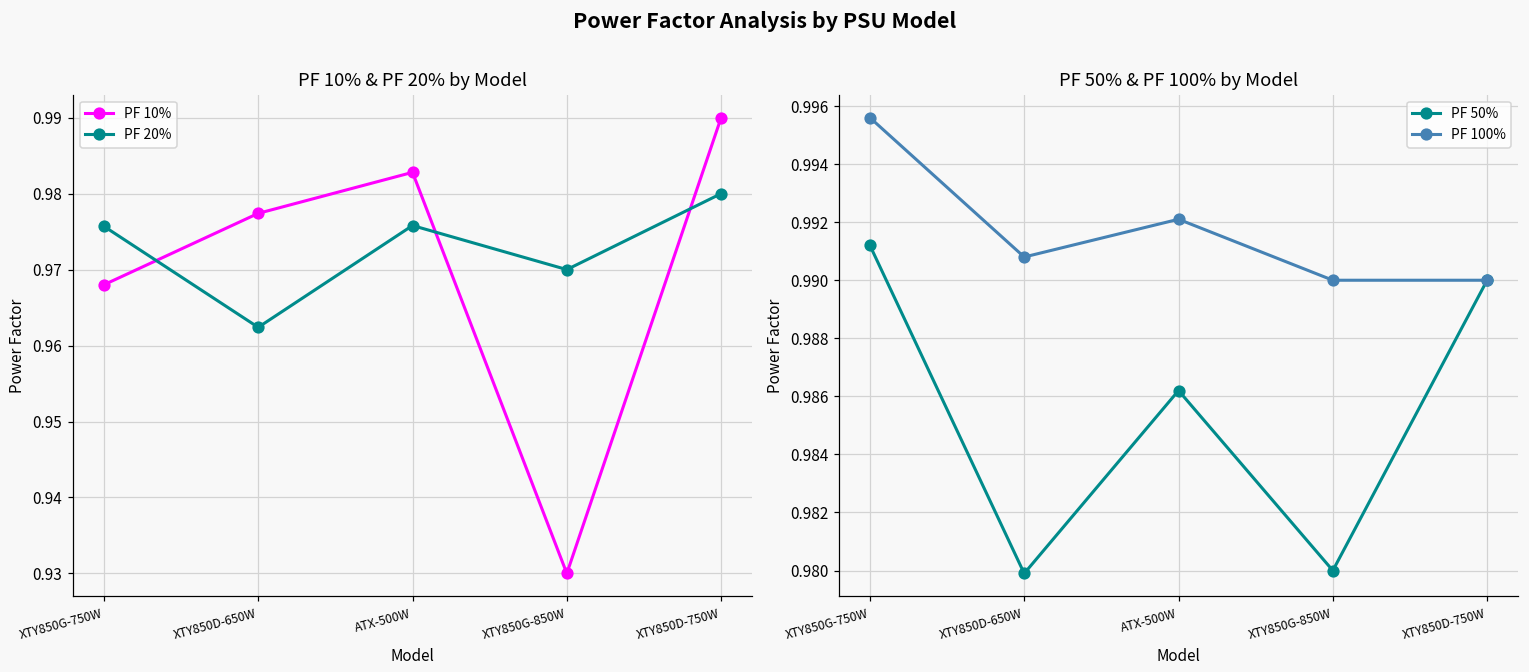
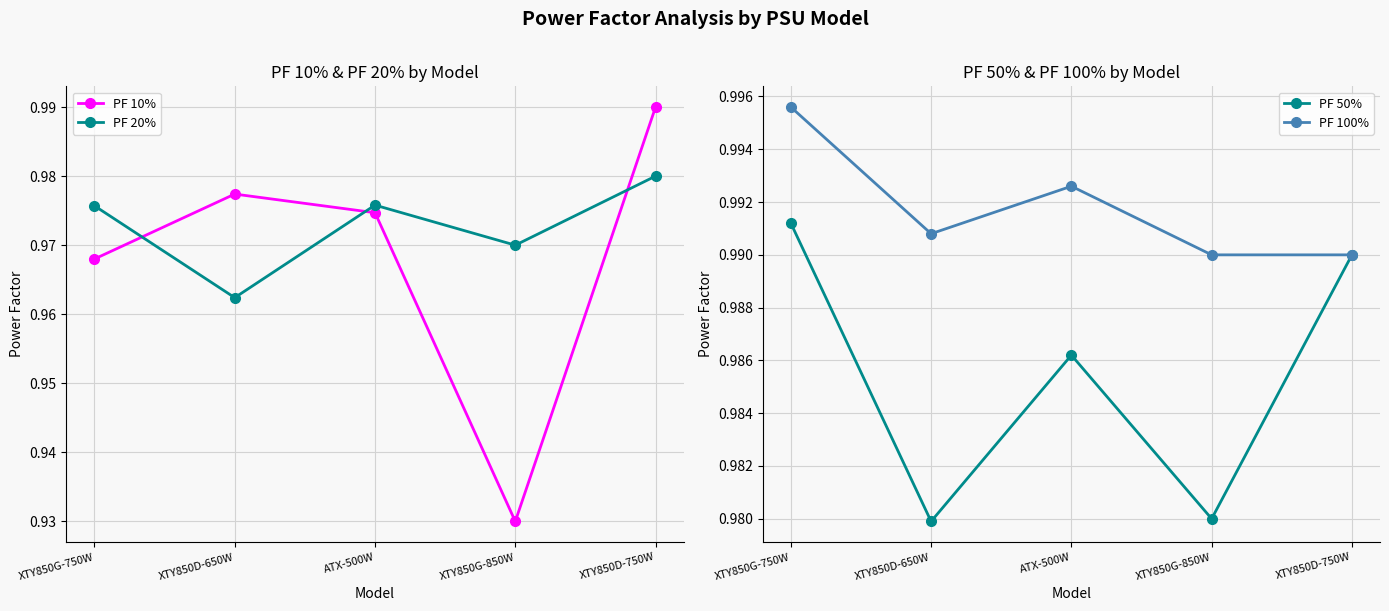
  {
    "PF 10% & PF 20% by Model": {
      "PF 10%": {
        "XTY850G-750W": 0.968,
        "XTY850D-650W": 0.977,
-       "ATX-500W": 0.983,
+       "ATX-500W": 0.975,
        "XTY850G-850W": 0.930,
        "XTY850D-750W": 0.990
      },
      "PF 20%": {
        "XTY850G-750W": 0.976,
        "XTY850D-650W": 0.962,
        "ATX-500W": 0.976,
        "XTY850G-850W": 0.970,
        "XTY850D-750W": 0.980
      }
    },
    "PF 50% & PF 100% by Model": {
      "PF 50%": {
        "XTY850G-750W": 0.9912,
        "XTY850D-650W": 0.9799,
        "ATX-500W": 0.9862,
        "XTY850G-850W": 0.9800
      },
      "PF 100%": {
        "XTY850G-750W": 0.9956,
        "XTY850D-650W": 0.9908,
-       "ATX-500W": 0.9921,
+       "ATX-500W": 0.9926,
        "XTY850G-850W": 0.9900
      }
    }
  }
